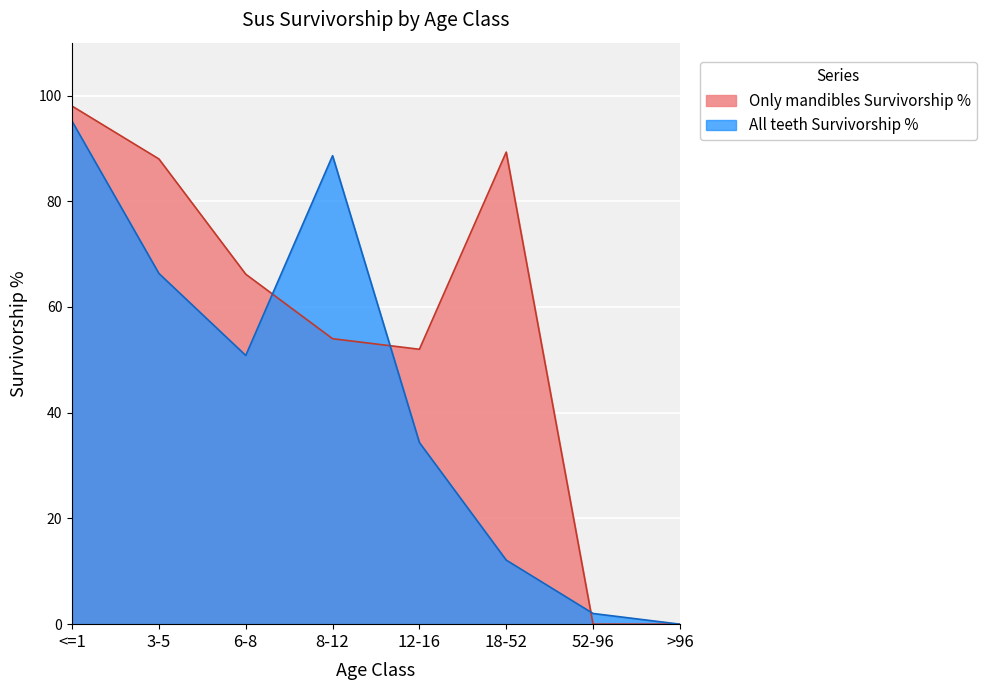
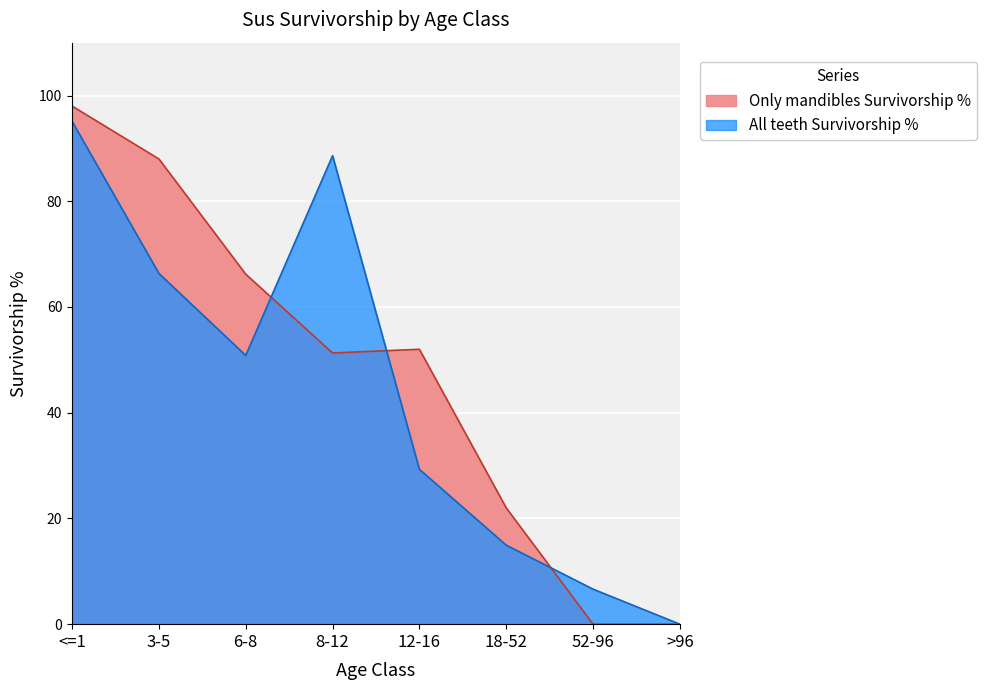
  {
    "Only mandibles Survivorship %": {
      "<=1": 98,
      "3-5": 88,
      "6-8": 66,
-     "8-12": 54,
+     "8-12": 51,
      "12-16": 52,
-     "18-52": 89,
+     "18-52": 22,
      "52-96": 0
    },
    "All teeth Survivorship %": {
      "<=1": 95,
      "3-5": 66,
      "6-8": 51,
      "8-12": 89,
-     "12-16": 34,
-     "18-52": 12,
-     "52-96": 2
+     "12-16": 29,
+     "18-52": 15,
+     "52-96": 7
    }
  }
